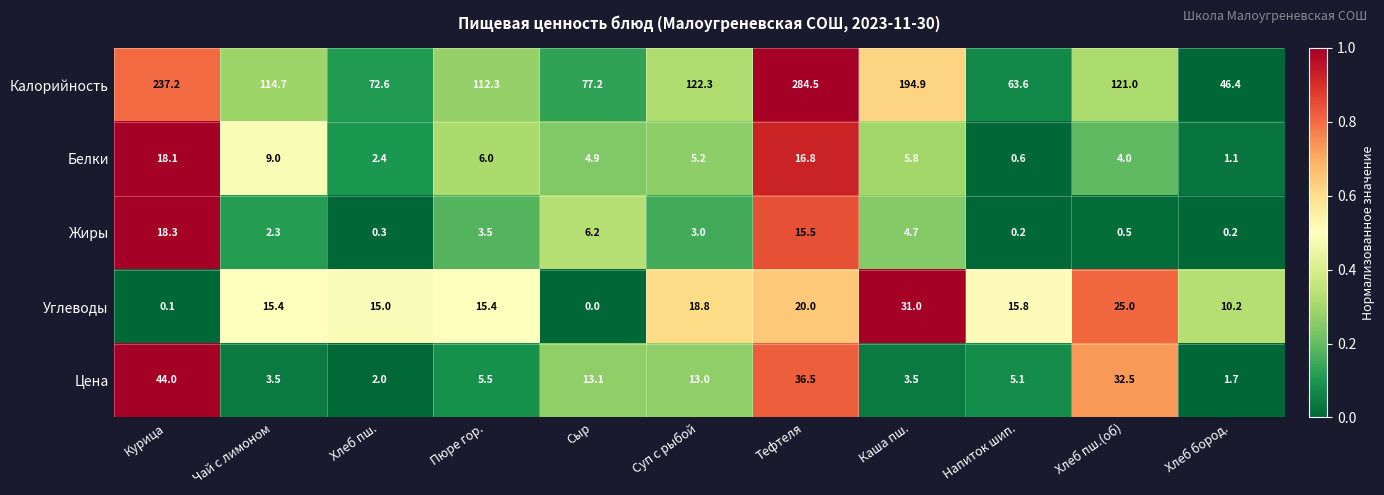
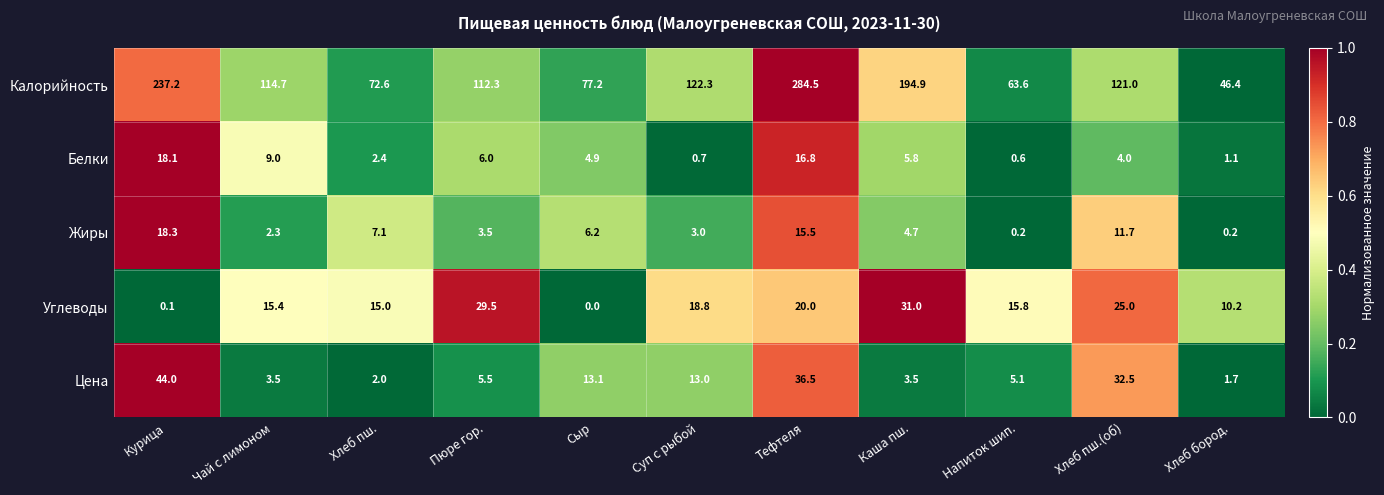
  {
    "Калорийность": {
      "Курица": 237.2,
      "Чай с лимоном": 114.7,
      "Хлеб пш.": 72.6,
      "Пюре гор.": 112.3,
      "Сыр": 77.2,
      "Суп с рыбой": 122.3,
      "Тефтеля": 284.5,
      "Каша пш.": 194.9,
      "Напиток шип.": 63.6,
      "Хлеб пш.(об)": 121.0,
      "Хлеб бород.": 46.4
    },
    "Белки": {
      "Курица": 18.1,
      "Чай с лимоном": 9.0,
      "Хлеб пш.": 2.4,
      "Пюре гор.": 6.0,
      "Сыр": 4.9,
-     "Суп с рыбой": 5.2,
+     "Суп с рыбой": 0.7,
      "Тефтеля": 16.8,
      "Каша пш.": 5.8,
      "Напиток шип.": 0.6,
      "Хлеб пш.(об)": 4.0,
      "Хлеб бород.": 1.1
    },
    "Жиры": {
      "Курица": 18.3,
      "Чай с лимоном": 2.3,
-     "Хлеб пш.": 0.3,
+     "Хлеб пш.": 7.1,
      "Пюре гор.": 3.5,
      "Сыр": 6.2,
      "Суп с рыбой": 3.0,
      "Тефтеля": 15.5,
      "Каша пш.": 4.7,
      "Напиток шип.": 0.2,
-     "Хлеб пш.(об)": 0.5,
+     "Хлеб пш.(об)": 11.7,
      "Хлеб бород.": 0.2
    },
    "Углеводы": {
      "Курица": 0.1,
      "Чай с лимоном": 15.4,
      "Хлеб пш.": 15.0,
-     "Пюре гор.": 15.4,
+     "Пюре гор.": 29.5,
      "Сыр": 0.0,
      "Суп с рыбой": 18.8,
      "Тефтеля": 20.0,
      "Каша пш.": 31.0,
      "Напиток шип.": 15.8,
      "Хлеб пш.(об)": 25.0,
      "Хлеб бород.": 10.2
    },
    "Цена": {
      "Курица": 44.0,
      "Чай с лимоном": 3.5,
      "Хлеб пш.": 2.0,
      "Пюре гор.": 5.5,
      "Сыр": 13.1,
      "Суп с рыбой": 13.0,
      "Тефтеля": 36.5,
      "Каша пш.": 3.5,
      "Напиток шип.": 5.1,
      "Хлеб пш.(об)": 32.5,
      "Хлеб бород.": 1.7
    }
  }
